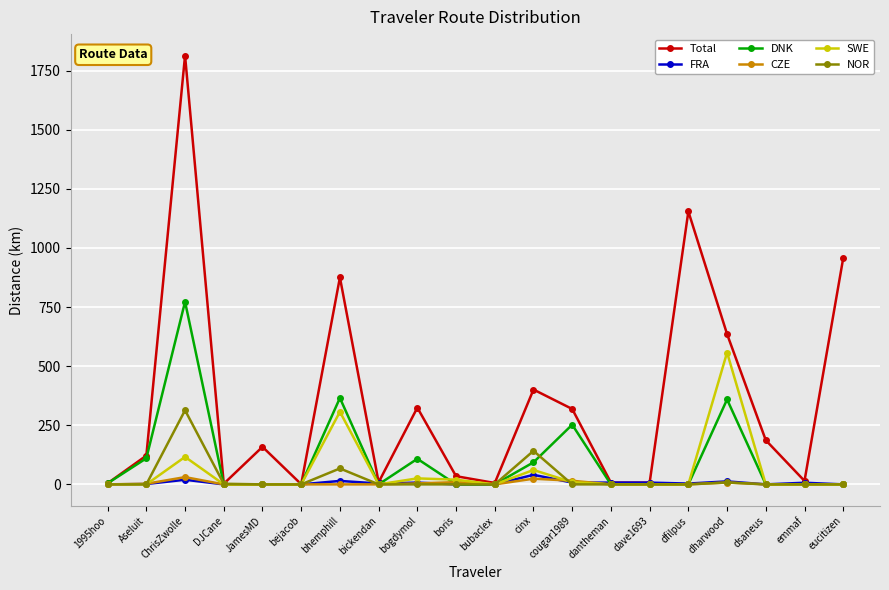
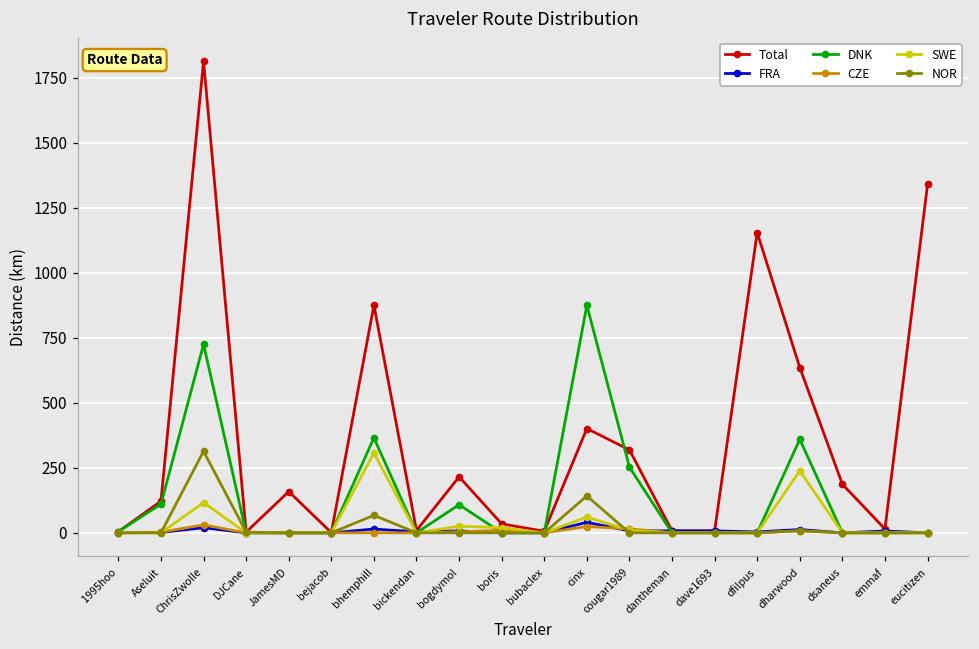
  {
    "Total": {
      "Aseluit": 120,
      "ChrisZwolle": 1810,
      "JamesMD": 160,
      "bhemphill": 880,
-     "bogdymol": 320,
+     "bogdymol": 220,
      "boris": 30,
      "cinx": 400,
      "cougar1989": 320,
      "dfilpus": 1150,
      "dharwood": 640,
      "dsaneus": 190,
-     "eucitizen": 960
+     "eucitizen": 1340
    },
    "FRA": {
      "ChrisZwolle": 20,
      "bhemphill": 10,
      "cinx": 40
    },
    "DNK": {
      "Aseluit": 110,
-     "ChrisZwolle": 770,
+     "ChrisZwolle": 730,
      "bhemphill": 370,
      "bogdymol": 110,
-     "cinx": 90,
+     "cinx": 870,
      "cougar1989": 250,
      "dharwood": 360
    },
    "CZE": {
      "ChrisZwolle": 30,
      "bhemphill": 0,
      "cinx": 20
    },
    "SWE": {
      "ChrisZwolle": 120,
      "bhemphill": 310,
      "bogdymol": 30,
      "cinx": 60,
-     "dharwood": 560
+     "dharwood": 240
    },
    "NOR": {
      "ChrisZwolle": 310,
      "bhemphill": 70,
      "cinx": 140
    }
  }
